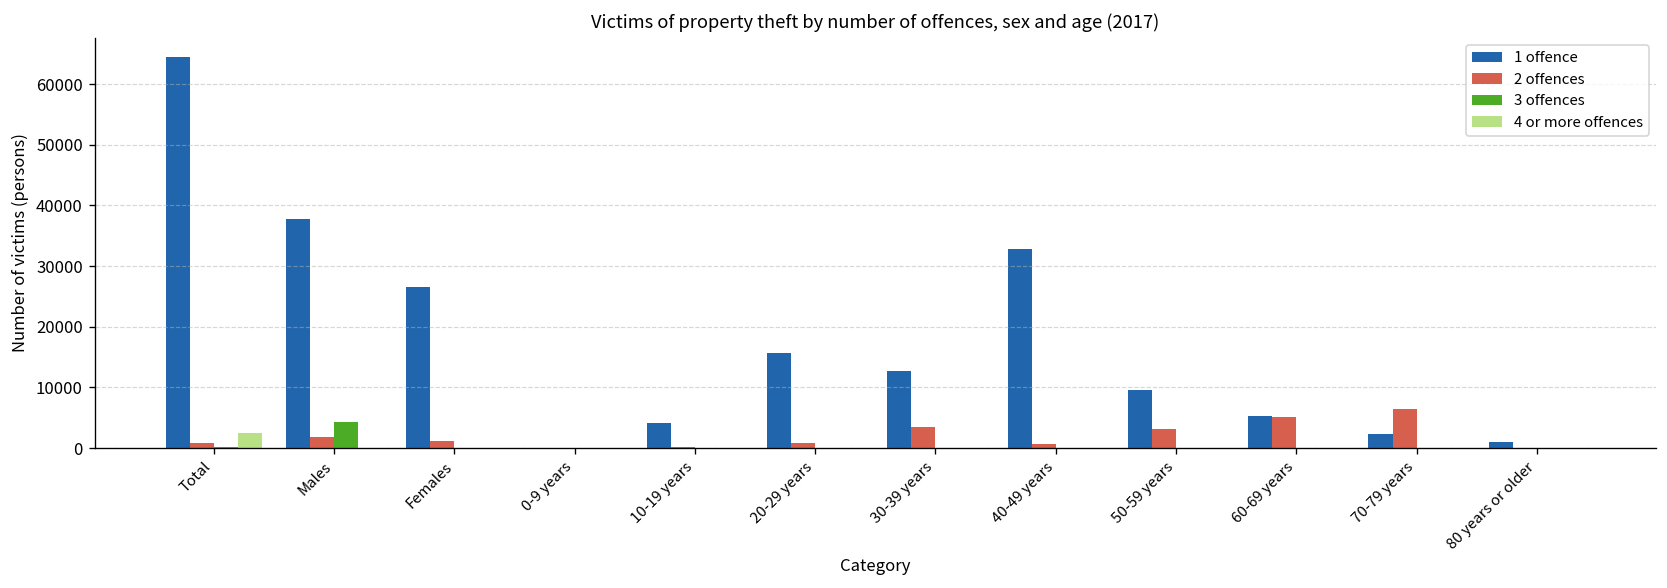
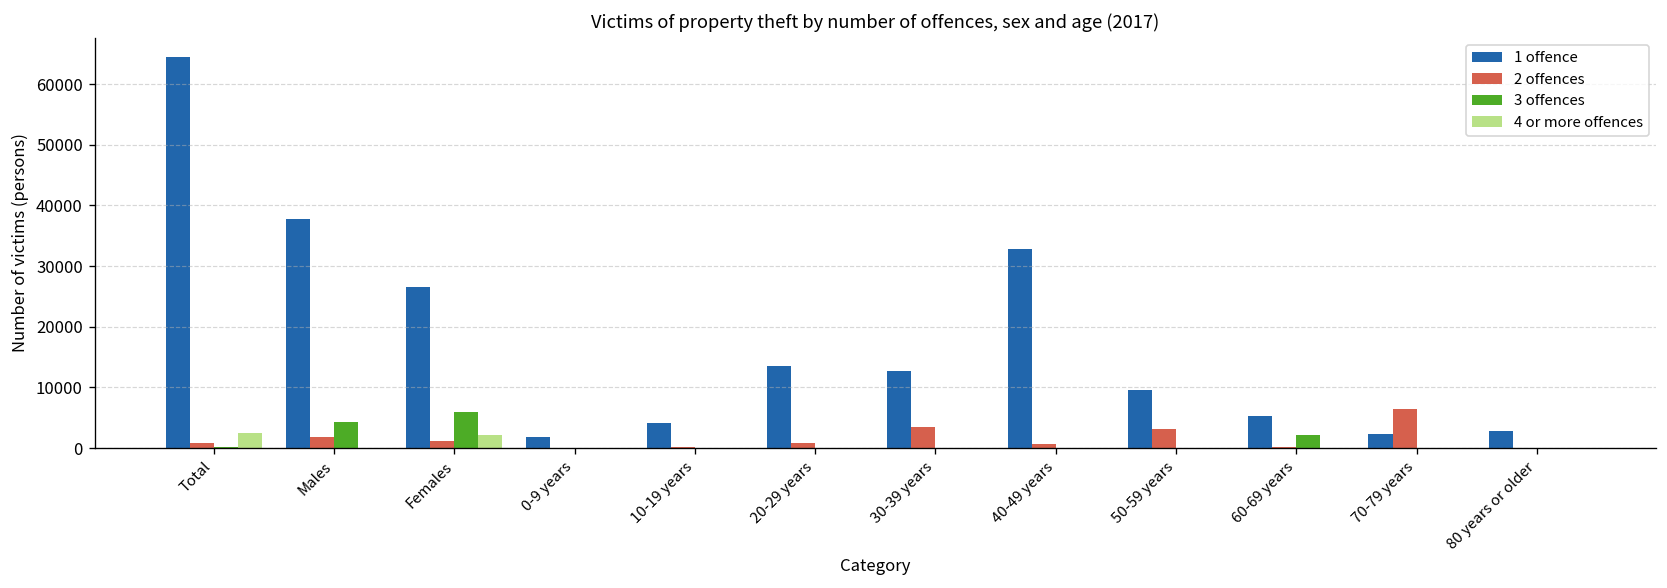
  {
    "1 offence": {
      "Total": 64000,
      "Males": 38000,
      "Females": 27000,
-     "0-9 years": 0,
+     "0-9 years": 2000,
      "10-19 years": 4000,
-     "20-29 years": 16000,
+     "20-29 years": 13000,
      "30-39 years": 13000,
      "40-49 years": 33000,
      "50-59 years": 10000,
      "60-69 years": 5000,
      "70-79 years": 2000,
-     "80 years or older": 1000
+     "80 years or older": 3000
    },
    "2 offences": {
      "Total": 1000,
      "Males": 2000,
      "Females": 1000,
      "0-9 years": 0,
      "20-29 years": 1000,
      "30-39 years": 4000,
      "40-49 years": 1000,
      "50-59 years": 3000,
-     "60-69 years": 5000,
+     "60-69 years": 0,
      "70-79 years": 6000
    },
    "3 offences": {
      "Males": 4000,
-     "Females": 0,
+     "Females": 6000,
      "0-9 years": 0,
-     "60-69 years": 0
+     "60-69 years": 2000
    },
    "4 or more offences": {
      "Total": 3000,
-     "Females": 0,
+     "Females": 2000,
      "0-9 years": 0,
      "10-19 years": 0,
      "80 years or older": 0
    }
  }
